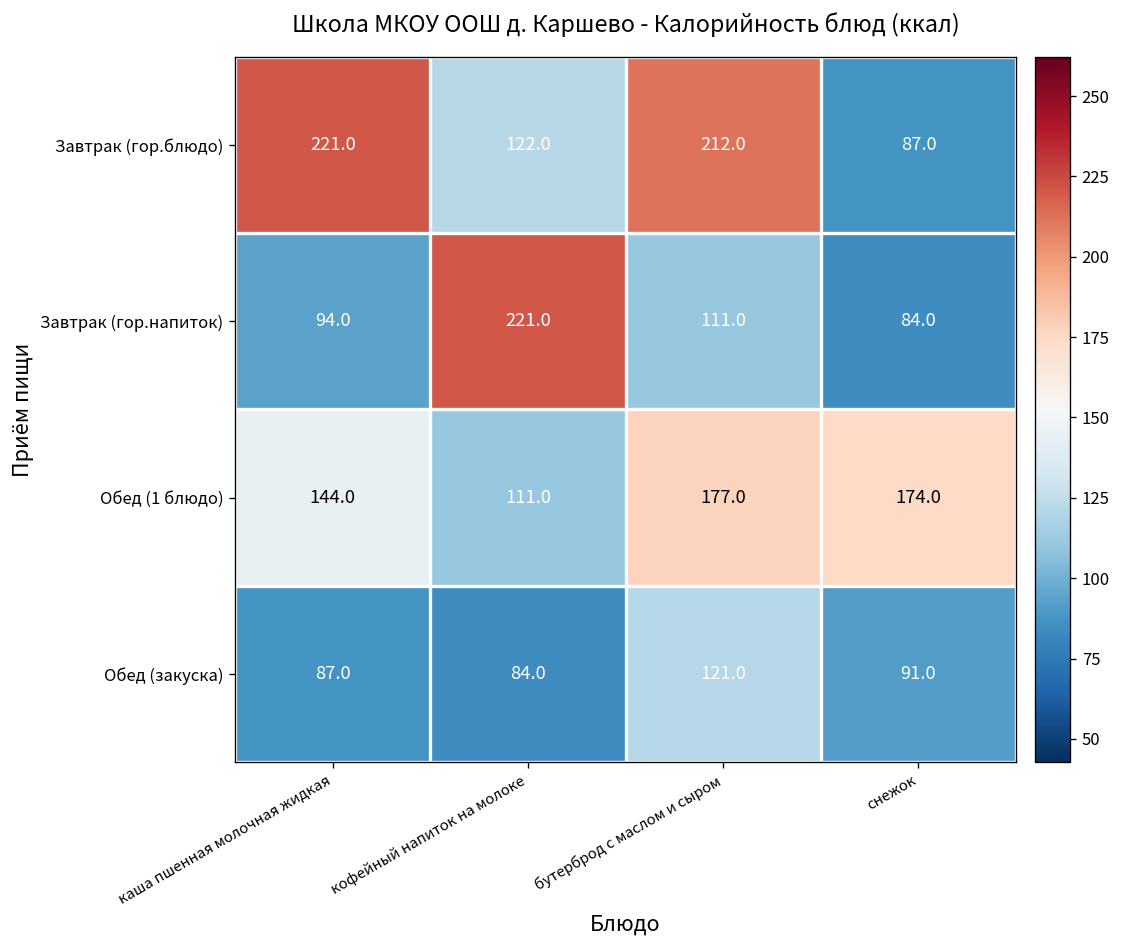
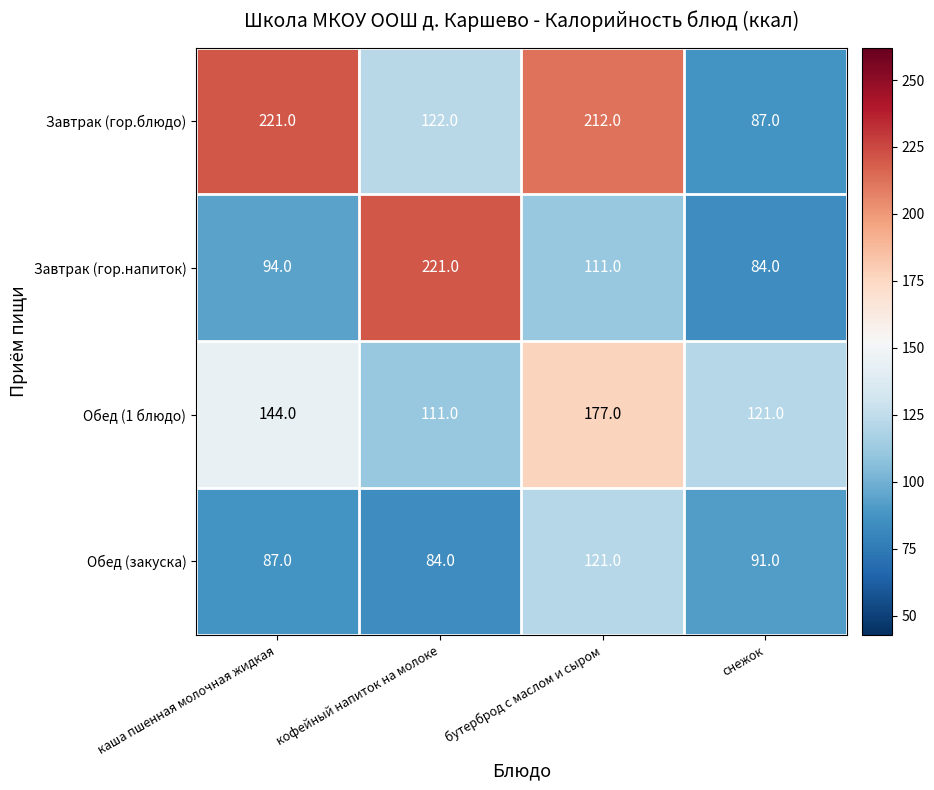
  {
    "Завтрак (гор.блюдо)": {
      "каша пшенная молочная жидкая": 221.0,
      "кофейный напиток на молоке": 122.0,
      "бутерброд с маслом и сыром": 212.0,
      "снежок": 87.0
    },
    "Завтрак (гор.напиток)": {
      "каша пшенная молочная жидкая": 94.0,
      "кофейный напиток на молоке": 221.0,
      "бутерброд с маслом и сыром": 111.0,
      "снежок": 84.0
    },
    "Обед (1 блюдо)": {
      "каша пшенная молочная жидкая": 144.0,
      "кофейный напиток на молоке": 111.0,
      "бутерброд с маслом и сыром": 177.0,
-     "снежок": 174.0
+     "снежок": 121.0
    },
    "Обед (закуска)": {
      "каша пшенная молочная жидкая": 87.0,
      "кофейный напиток на молоке": 84.0,
      "бутерброд с маслом и сыром": 121.0,
      "снежок": 91.0
    }
  }
